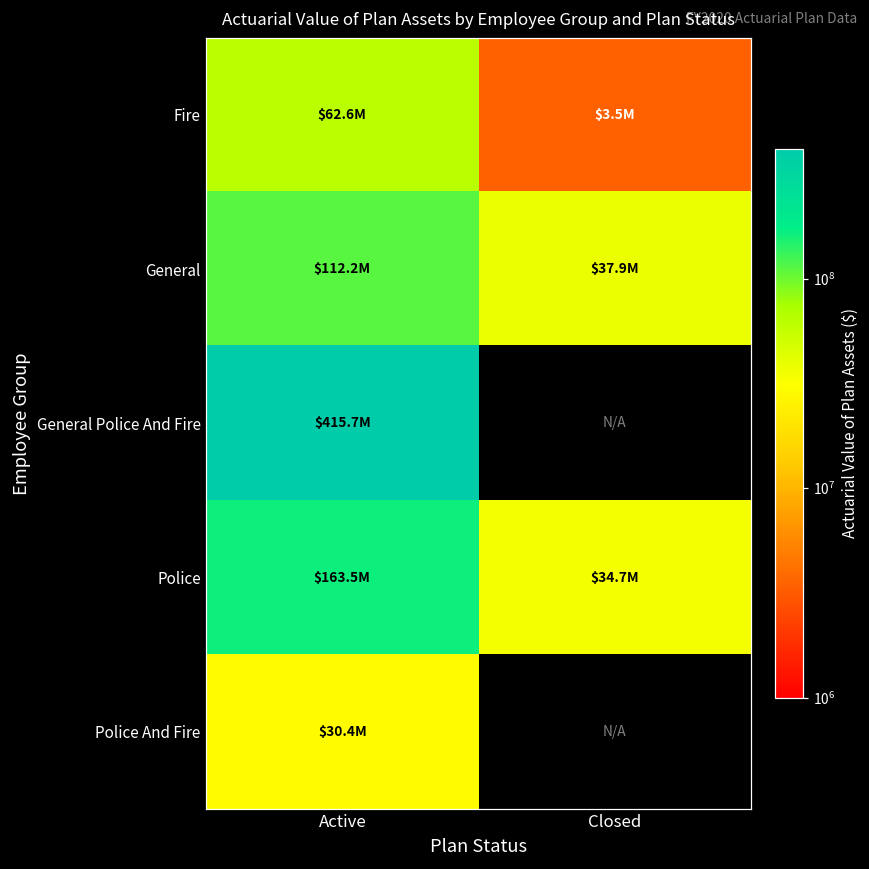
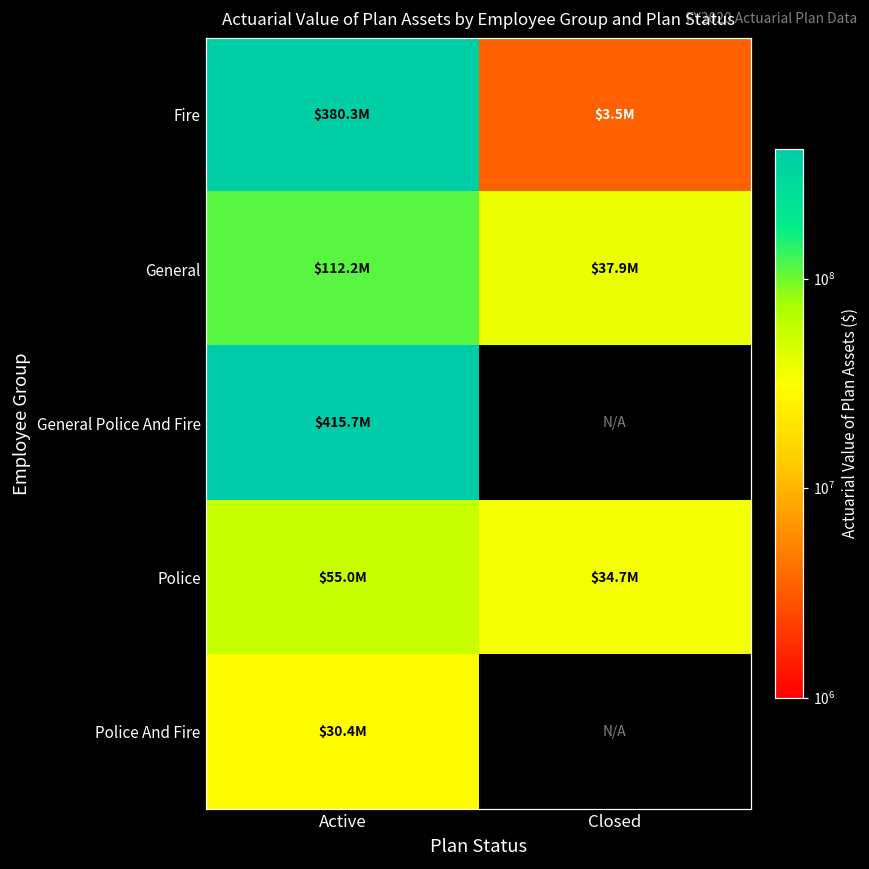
  {
    "Fire": {
-     "Active": "$62.6M",
+     "Active": "$380.3M",
      "Closed": "$3.5M"
    },
    "General": {
      "Active": "$112.2M",
      "Closed": "$37.9M"
    },
    "General Police And Fire": {
      "Active": "$415.7M"
    },
    "Police": {
-     "Active": "$163.5M",
+     "Active": "$55.0M",
      "Closed": "$34.7M"
    },
    "Police And Fire": {
      "Active": "$30.4M"
    }
  }
